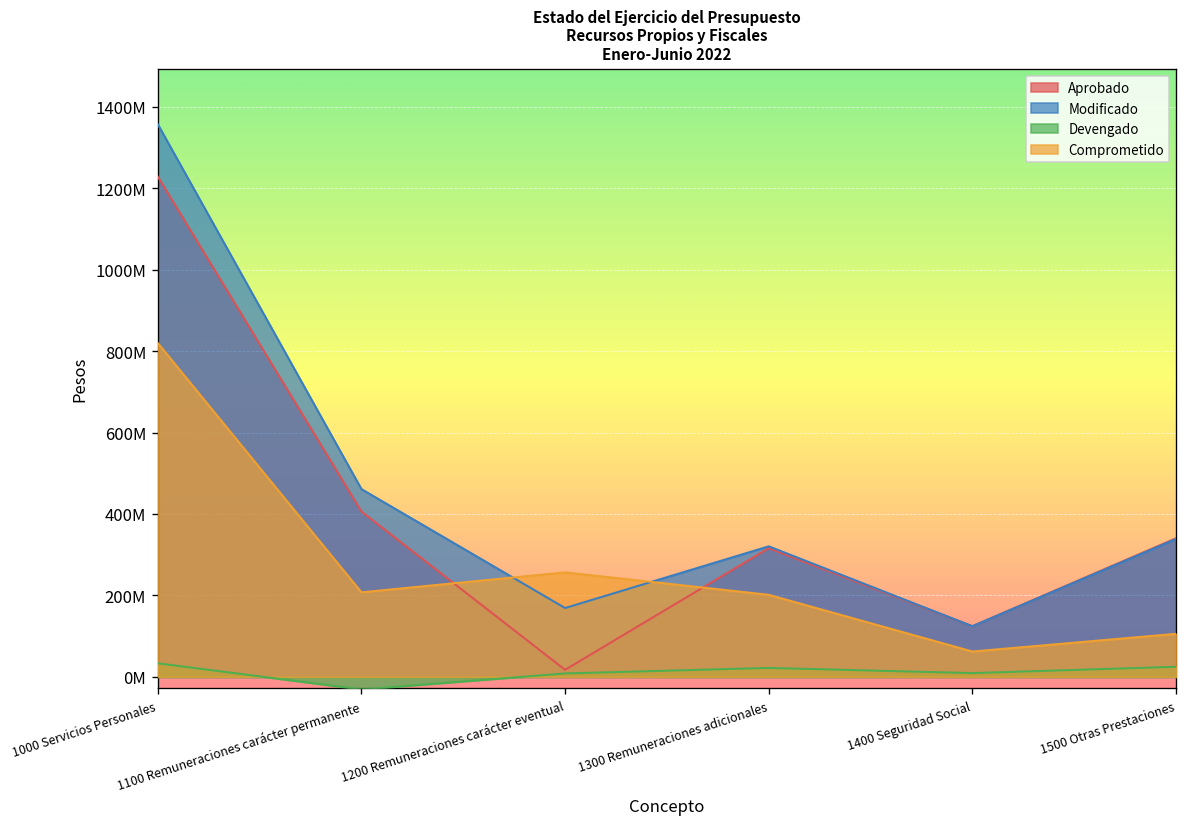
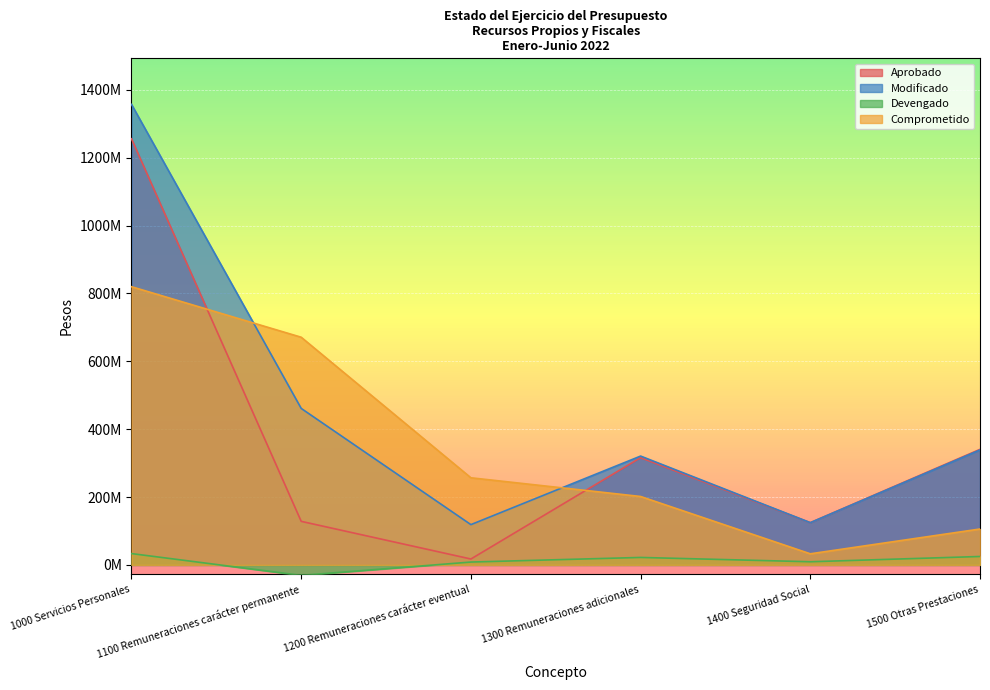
  {
    "Aprobado": {
-     "1000 Servicios Personales": 1230000000,
-     "1100 Remuneraciones carácter permanente": 410000000,
+     "1000 Servicios Personales": 1260000000,
+     "1100 Remuneraciones carácter permanente": 130000000,
      "1200 Remuneraciones carácter eventual": 20000000
    },
    "Modificado": {
      "1000 Servicios Personales": 1360000000,
      "1100 Remuneraciones carácter permanente": 460000000,
-     "1200 Remuneraciones carácter eventual": 170000000
+     "1200 Remuneraciones carácter eventual": 120000000
    },
    "Comprometido": {
      "1000 Servicios Personales": 820000000,
-     "1100 Remuneraciones carácter permanente": 210000000,
+     "1100 Remuneraciones carácter permanente": 670000000,
      "1200 Remuneraciones carácter eventual": 260000000,
      "1300 Remuneraciones adicionales": 200000000,
-     "1400 Seguridad Social": 60000000,
+     "1400 Seguridad Social": 30000000,
      "1500 Otras Prestaciones": 110000000
    }
  }
